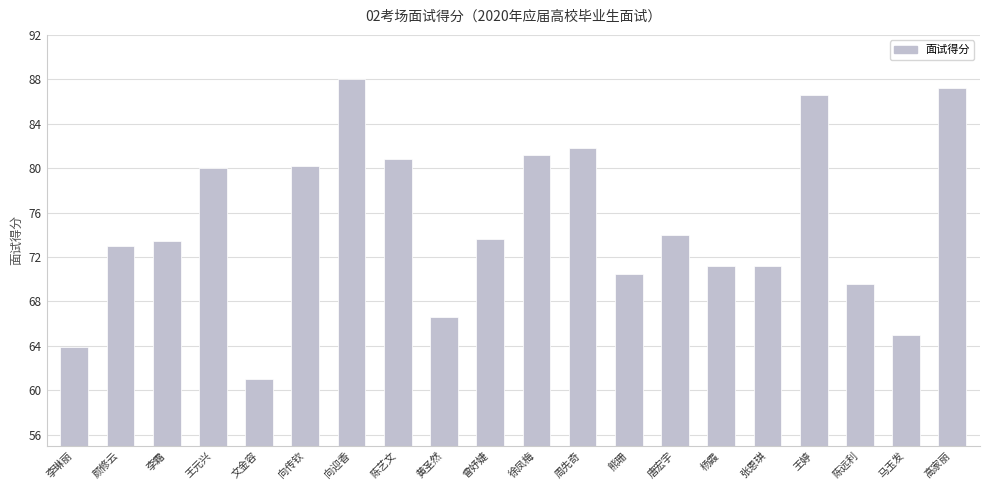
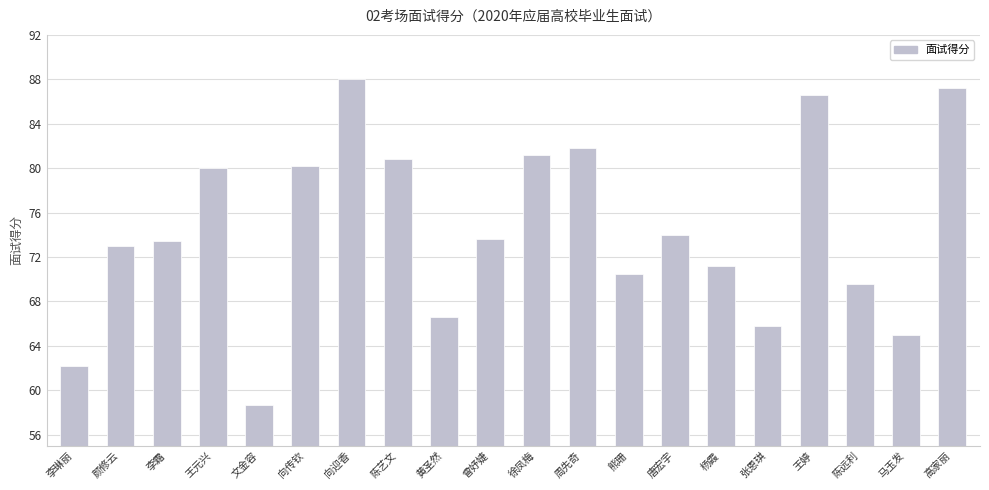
  {
-   "李琳丽": 63.9,
+   "李琳丽": 62.2,
    "颜修云": 73.0,
    "李霜": 73.4,
    "王元兴": 80.0,
-   "文金容": 61.0,
+   "文金容": 58.7,
    "向传钦": 80.2,
    "向迎香": 88.0,
    "陈艺文": 80.8,
    "黄圣然": 66.6,
    "曾妤婕": 73.6,
    "徐凤梅": 81.2,
    "周先奇": 81.8,
    "熊珊": 70.5,
    "唐宏宇": 74.0,
    "杨霞": 71.2,
-   "张恩琪": 71.2,
+   "张恩琪": 65.8,
    "王婷": 86.6,
    "陈远利": 69.6,
    "马玉发": 65.0,
    "高家丽": 87.2
  }
